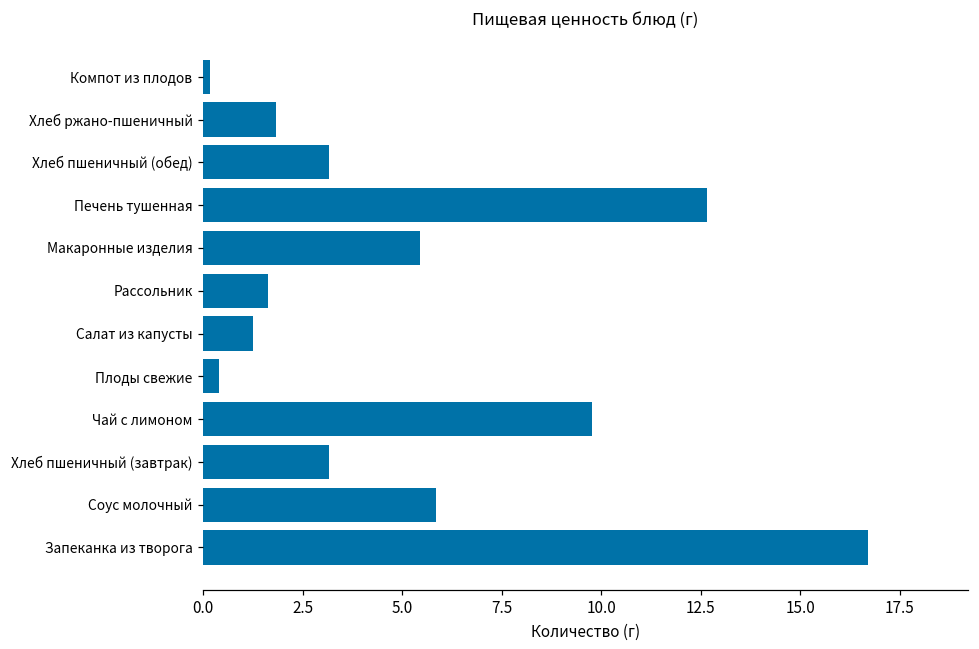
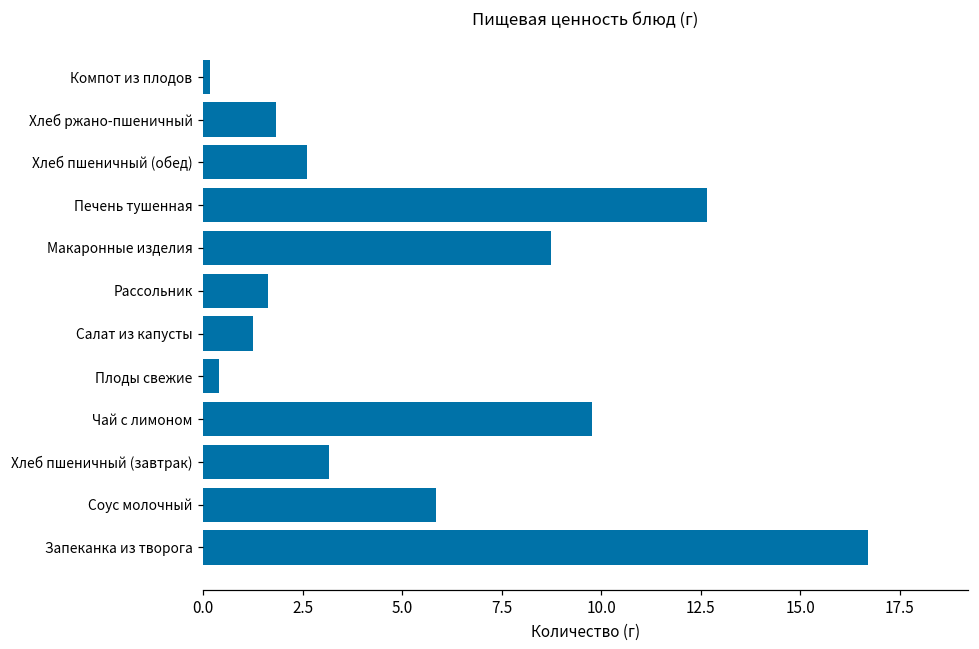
  {
    "Компот из плодов": 0.2,
    "Хлеб ржано-пшеничный": 1.8,
-   "Хлеб пшеничный (обед)": 3.2,
+   "Хлеб пшеничный (обед)": 2.6,
    "Печень тушенная": 12.7,
-   "Макаронные изделия": 5.5,
+   "Макаронные изделия": 8.7,
    "Рассольник": 1.6,
    "Салат из капусты": 1.2,
    "Плоды свежие": 0.4,
    "Чай с лимоном": 9.8,
    "Хлеб пшеничный (завтрак)": 3.2,
    "Соус молочный": 5.9,
    "Запеканка из творога": 16.7
  }
